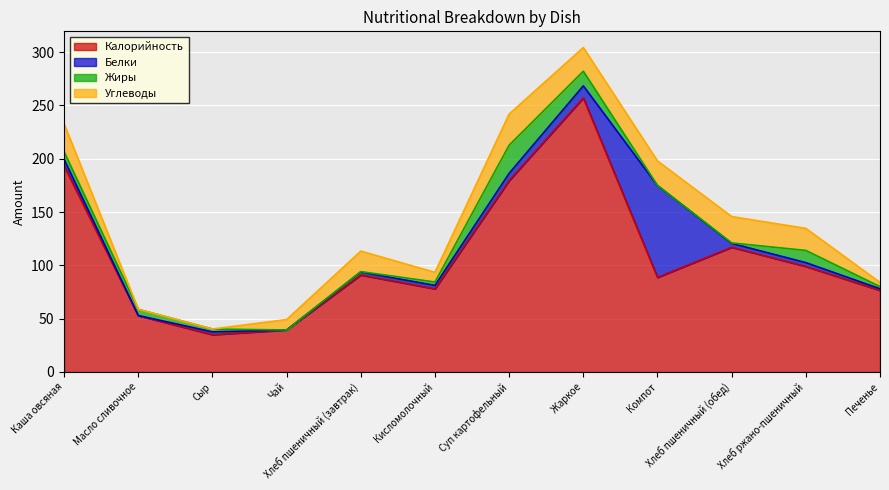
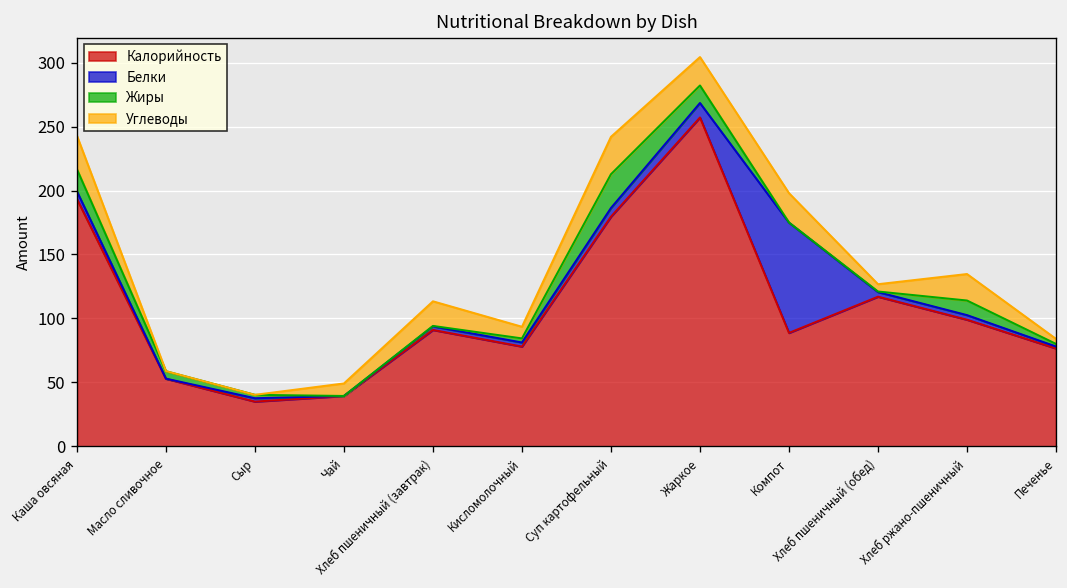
  {
    "Калорийность": {
      "Каша овсяная": 193,
      "Сыр": 35,
      "Хлеб пшеничный (завтрак)": 91,
      "Кисломолочный": 78,
      "Суп картофельный": 180,
      "Жаркое": 257,
      "Компот": 89,
      "Хлеб пшеничный (обед)": 117,
      "Хлеб ржано-пшеничный": 99
    },
    "Белки": {
      "Каша овсяная": 6,
      "Сыр": 3,
      "Кисломолочный": 3,
      "Суп картофельный": 7,
      "Жаркое": 11,
      "Хлеб ржано-пшеничный": 4
    },
    "Жиры": {
-     "Каша овсяная": 7,
+     "Каша овсяная": 17,
      "Кисломолочный": 3,
      "Суп картофельный": 26,
      "Жаркое": 14,
      "Хлеб ржано-пшеничный": 11
    },
    "Углеводы": {
      "Каша овсяная": 26,
      "Чай": 10,
      "Хлеб пшеничный (завтрак)": 19,
      "Кисломолочный": 9,
      "Суп картофельный": 29,
      "Жаркое": 22,
      "Компот": 23,
-     "Хлеб пшеничный (обед)": 25,
+     "Хлеб пшеничный (обед)": 6,
      "Хлеб ржано-пшеничный": 21,
      "Печенье": 4
    }
  }
